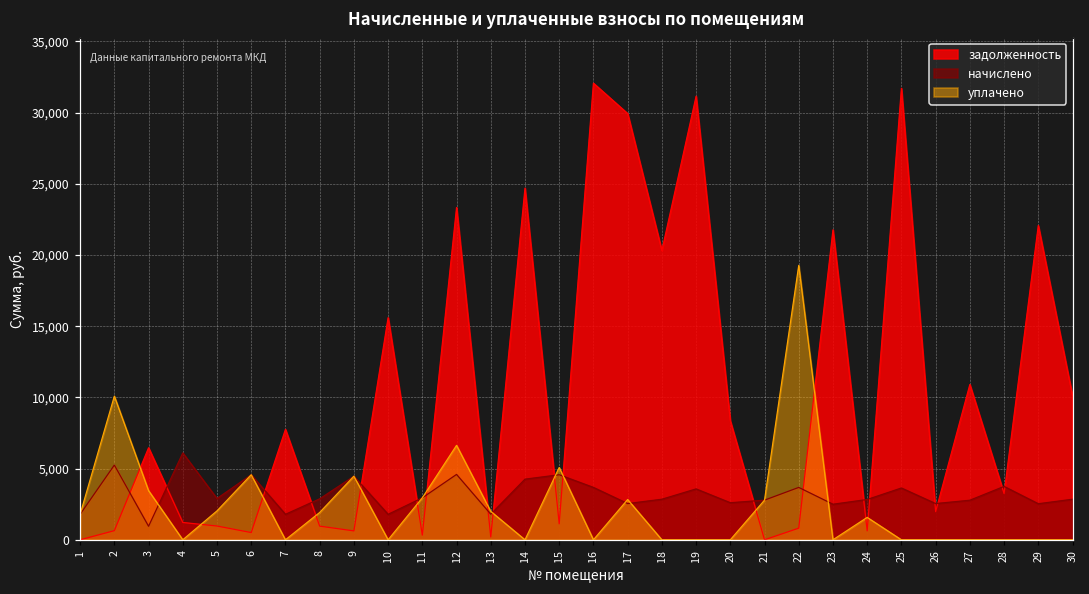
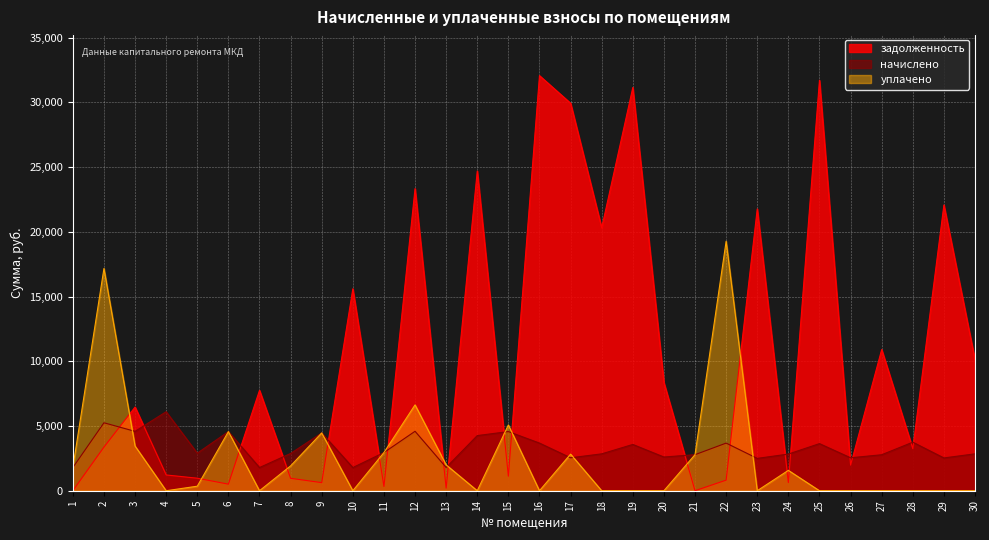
  {
    "задолженность": {
      "1": "0",
-     "2": "600",
+     "2": "3,400",
      "3": "6,500",
      "4": "1,200",
      "5": "1,000",
      "6": "500",
      "7": "7,800",
      "8": "1,000",
      "9": "600",
      "10": "15,600",
      "11": "300",
      "12": "23,300",
      "13": "200",
      "14": "24,700",
      "15": "1,100",
      "16": "32,100",
      "17": "29,900",
      "18": "20,300",
      "19": "31,200",
      "20": "8,400",
      "21": "0",
      "22": "800",
      "23": "21,800",
      "24": "600",
      "25": "31,700",
      "26": "2,000",
      "27": "10,900",
      "28": "3,200",
      "29": "22,100",
      "30": "10,100"
    },
    "начислено": {
      "2": "5,300",
-     "3": "1,000",
+     "3": "4,600",
      "4": "6,100",
      "5": "2,900",
      "7": "1,800",
      "8": "2,900",
      "10": "1,800",
      "12": "4,600",
      "13": "1,800",
      "14": "4,300",
      "15": "4,600",
      "16": "3,700",
      "17": "2,500",
      "18": "2,800",
      "19": "3,600",
      "20": "2,600",
      "22": "3,700",
      "23": "2,500",
      "24": "2,800",
      "25": "3,600",
      "26": "2,500",
      "27": "2,800",
      "28": "3,700",
      "29": "2,500",
      "30": "2,800"
    },
    "уплачено": {
-     "2": "10,100",
+     "2": "17,200",
      "3": "3,500",
      "4": "0",
-     "5": "2,000",
+     "5": "300",
      "7": "0",
      "8": "1,900",
      "10": "0",
      "12": "6,600",
      "13": "2,000",
      "14": "0",
      "15": "5,100",
      "16": "0",
      "17": "2,800",
      "18": "0",
      "19": "0",
      "20": "0",
      "22": "19,300",
      "23": "0",
      "24": "1,600",
      "25": "0",
      "26": "0",
      "27": "0",
      "28": "0",
      "29": "0",
      "30": "0"
    }
  }
